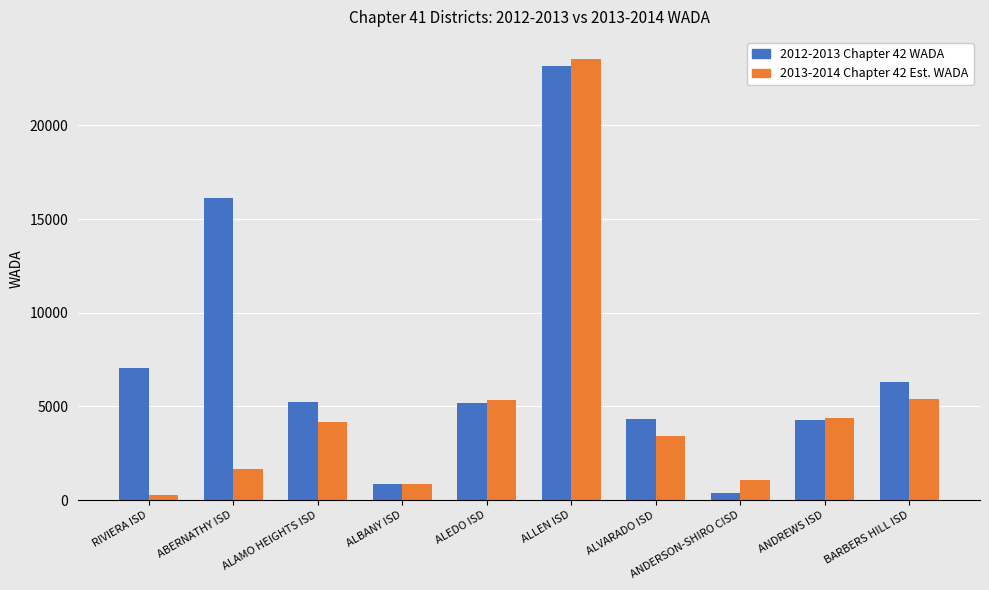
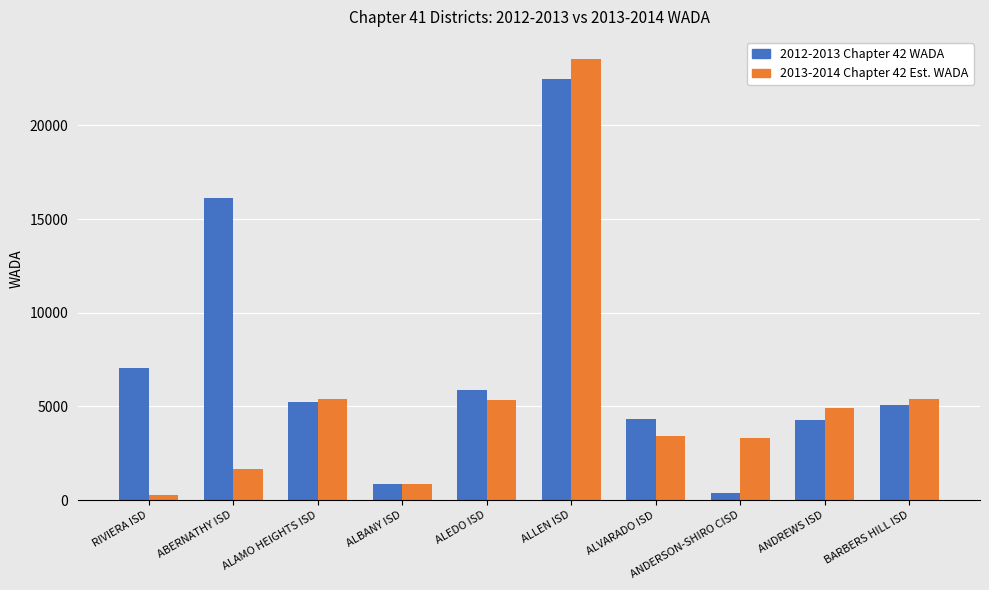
  {
    "2012-2013 Chapter 42 WADA": {
      "RIVIERA ISD": 7100,
      "ABERNATHY ISD": 16100,
      "ALAMO HEIGHTS ISD": 5200,
      "ALBANY ISD": 900,
-     "ALEDO ISD": 5200,
-     "ALLEN ISD": 23200,
+     "ALEDO ISD": 5900,
+     "ALLEN ISD": 22500,
      "ALVARADO ISD": 4300,
      "ANDERSON-SHIRO CISD": 400,
      "ANDREWS ISD": 4300,
-     "BARBERS HILL ISD": 6300
+     "BARBERS HILL ISD": 5100
    },
    "2013-2014 Chapter 42 Est. WADA": {
      "RIVIERA ISD": 300,
      "ABERNATHY ISD": 1700,
-     "ALAMO HEIGHTS ISD": 4200,
+     "ALAMO HEIGHTS ISD": 5400,
      "ALBANY ISD": 800,
      "ALEDO ISD": 5300,
      "ALLEN ISD": 23500,
      "ALVARADO ISD": 3400,
-     "ANDERSON-SHIRO CISD": 1100,
-     "ANDREWS ISD": 4400,
+     "ANDERSON-SHIRO CISD": 3300,
+     "ANDREWS ISD": 4900,
      "BARBERS HILL ISD": 5400
    }
  }
